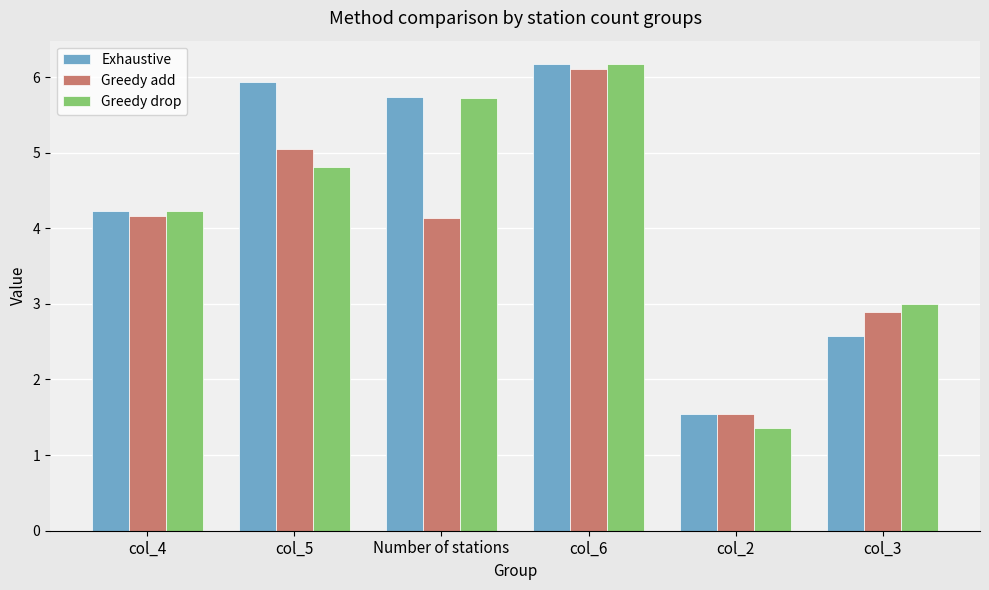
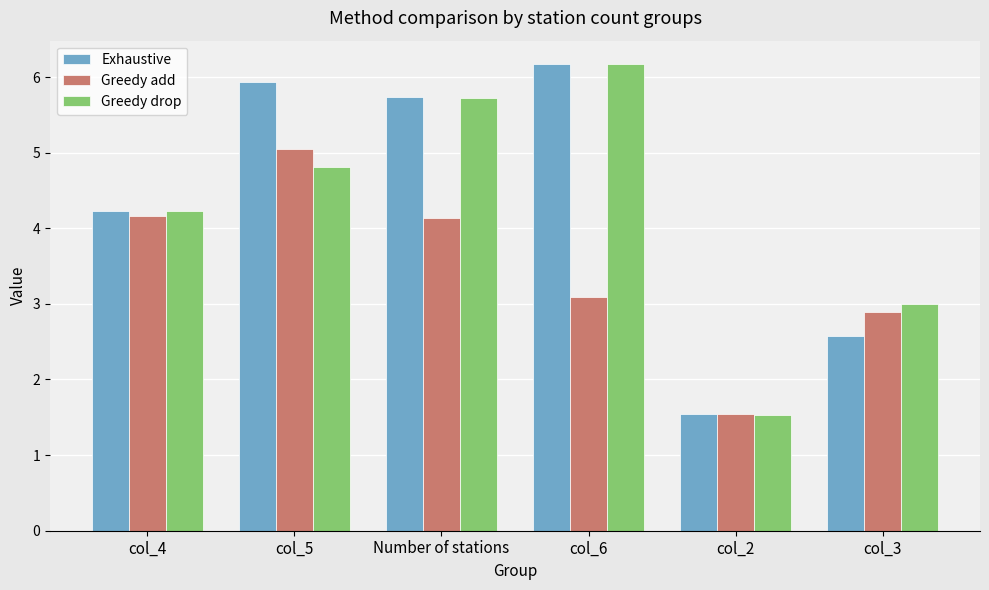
  {
    "Exhaustive": {
      "col_4": 4.2,
      "col_5": 5.9,
      "Number of stations": 5.7,
      "col_6": 6.2,
      "col_2": 1.5,
      "col_3": 2.6
    },
    "Greedy add": {
      "col_4": 4.2,
      "col_5": 5.0,
      "Number of stations": 4.1,
-     "col_6": 6.1,
+     "col_6": 3.1,
      "col_2": 1.5,
      "col_3": 2.9
    },
    "Greedy drop": {
      "col_4": 4.2,
      "col_5": 4.8,
      "Number of stations": 5.7,
      "col_6": 6.2,
-     "col_2": 1.4,
+     "col_2": 1.5,
      "col_3": 3.0
    }
  }
